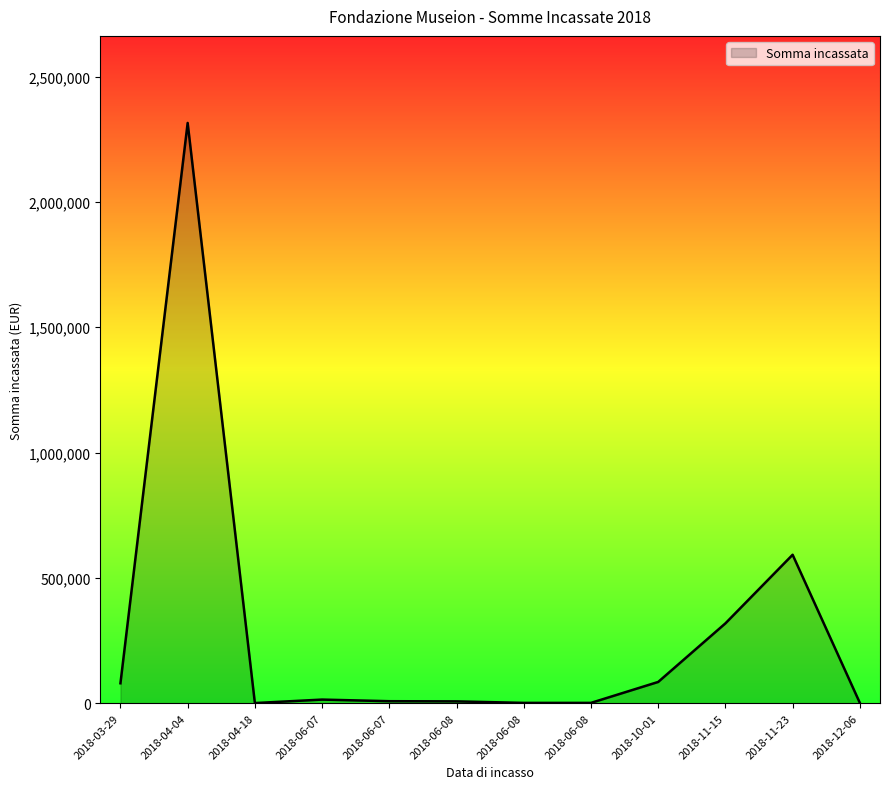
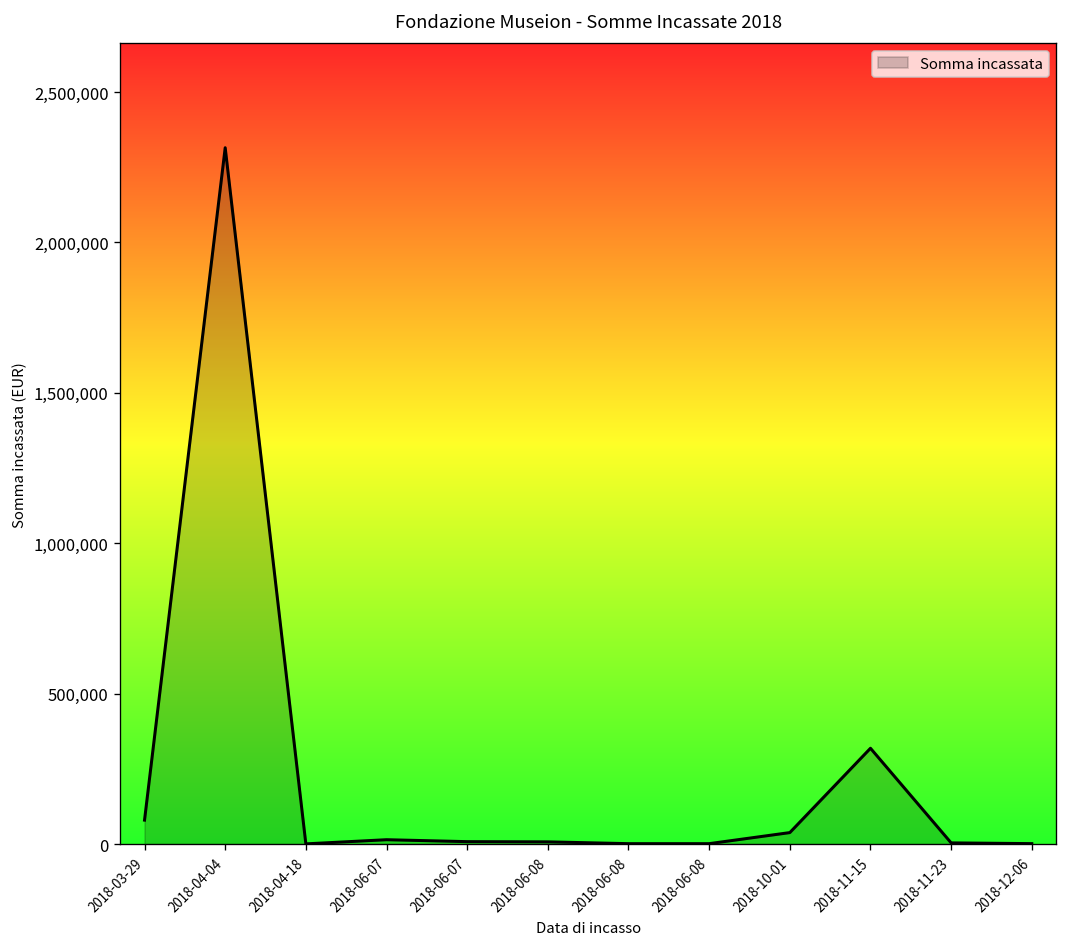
  {
    "2018-03-29": "80,000",
    "2018-04-04": "2,320,000",
    "2018-04-18": "0",
-   "2018-10-01": "90,000",
+   "2018-10-01": "40,000",
    "2018-11-15": "320,000",
-   "2018-11-23": "590,000",
+   "2018-11-23": "0",
    "2018-12-06": "0"
  }
